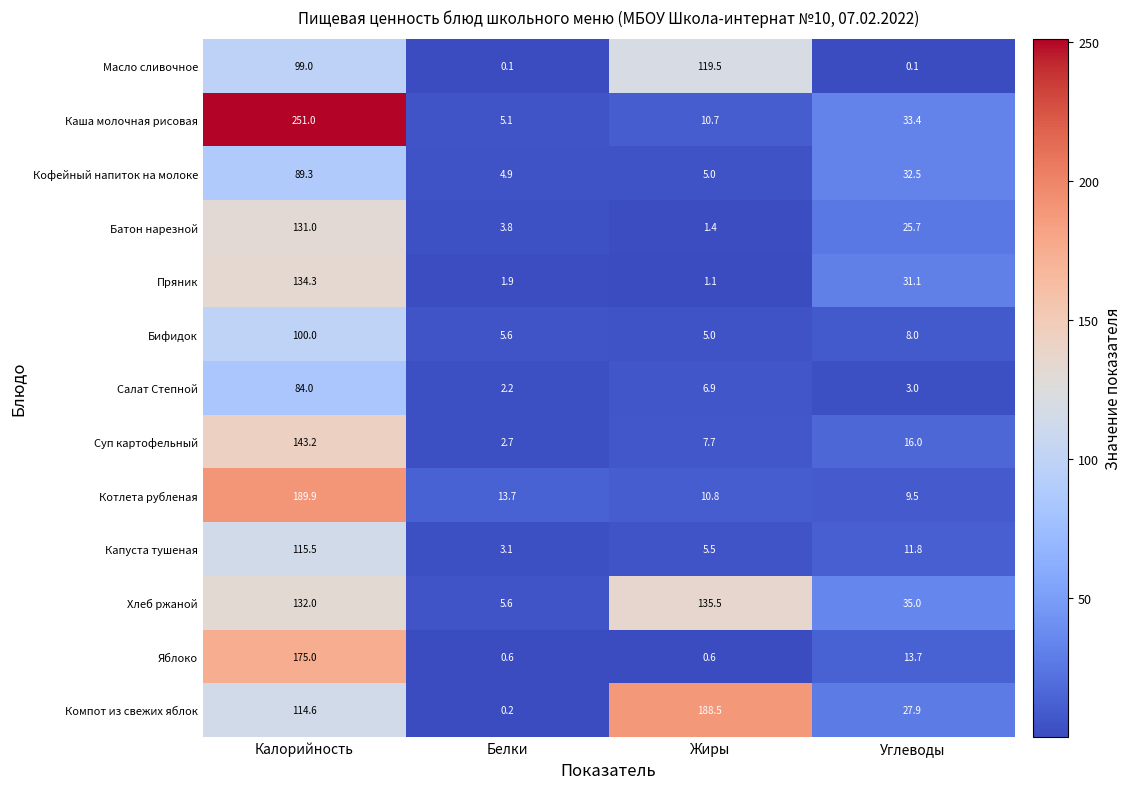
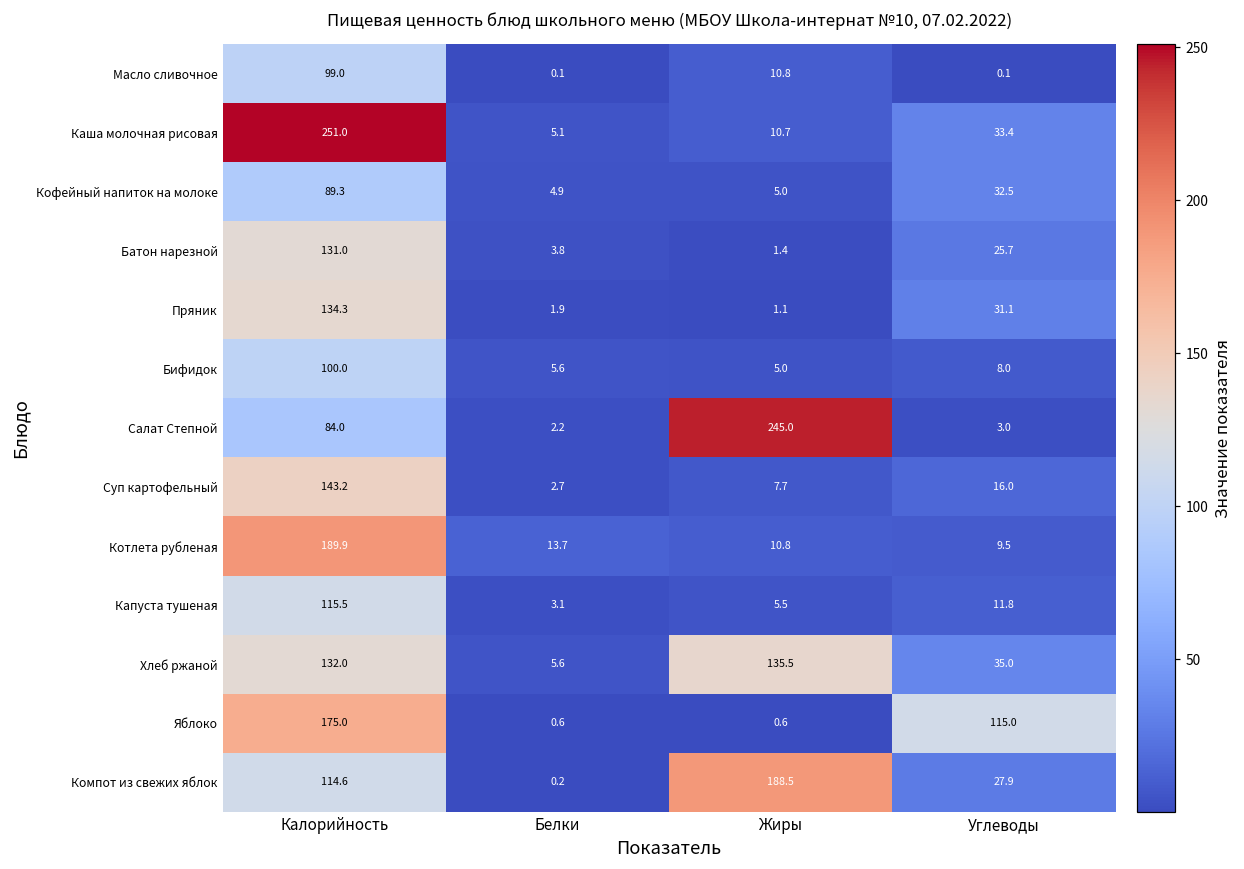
  {
    "Масло сливочное": {
      "Калорийность": 99.0,
      "Белки": 0.1,
-     "Жиры": 119.5,
+     "Жиры": 10.8,
      "Углеводы": 0.1
    },
    "Каша молочная рисовая": {
      "Калорийность": 251.0,
      "Белки": 5.1,
      "Жиры": 10.7,
      "Углеводы": 33.4
    },
    "Кофейный напиток на молоке": {
      "Калорийность": 89.3,
      "Белки": 4.9,
      "Жиры": 5.0,
      "Углеводы": 32.5
    },
    "Батон нарезной": {
      "Калорийность": 131.0,
      "Белки": 3.8,
      "Жиры": 1.4,
      "Углеводы": 25.7
    },
    "Пряник": {
      "Калорийность": 134.3,
      "Белки": 1.9,
      "Жиры": 1.1,
      "Углеводы": 31.1
    },
    "Бифидок": {
      "Калорийность": 100.0,
      "Белки": 5.6,
      "Жиры": 5.0,
      "Углеводы": 8.0
    },
    "Салат Степной": {
      "Калорийность": 84.0,
      "Белки": 2.2,
-     "Жиры": 6.9,
+     "Жиры": 245.0,
      "Углеводы": 3.0
    },
    "Суп картофельный": {
      "Калорийность": 143.2,
      "Белки": 2.7,
      "Жиры": 7.7,
      "Углеводы": 16.0
    },
    "Котлета рубленая": {
      "Калорийность": 189.9,
      "Белки": 13.7,
      "Жиры": 10.8,
      "Углеводы": 9.5
    },
    "Капуста тушеная": {
      "Калорийность": 115.5,
      "Белки": 3.1,
      "Жиры": 5.5,
      "Углеводы": 11.8
    },
    "Хлеб ржаной": {
      "Калорийность": 132.0,
      "Белки": 5.6,
      "Жиры": 135.5,
      "Углеводы": 35.0
    },
    "Яблоко": {
      "Калорийность": 175.0,
      "Белки": 0.6,
      "Жиры": 0.6,
-     "Углеводы": 13.7
+     "Углеводы": 115.0
    },
    "Компот из свежих яблок": {
      "Калорийность": 114.6,
      "Белки": 0.2,
      "Жиры": 188.5,
      "Углеводы": 27.9
    }
  }
